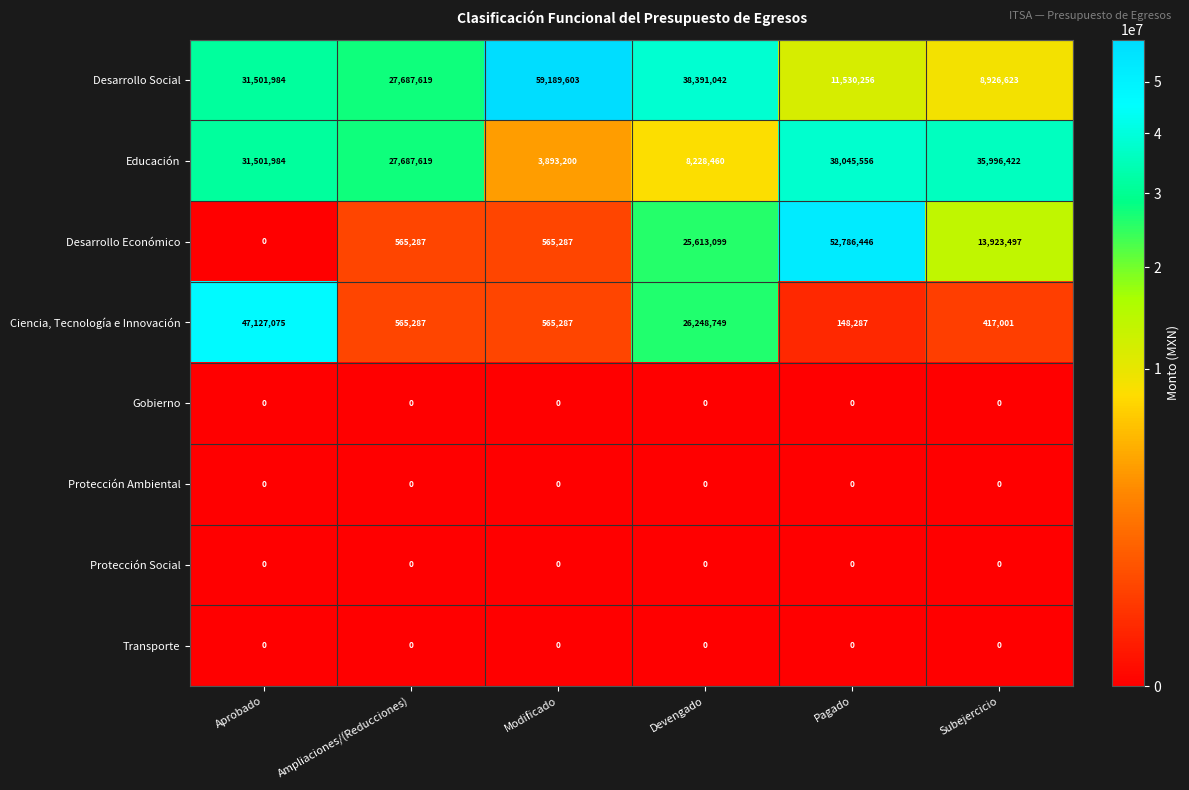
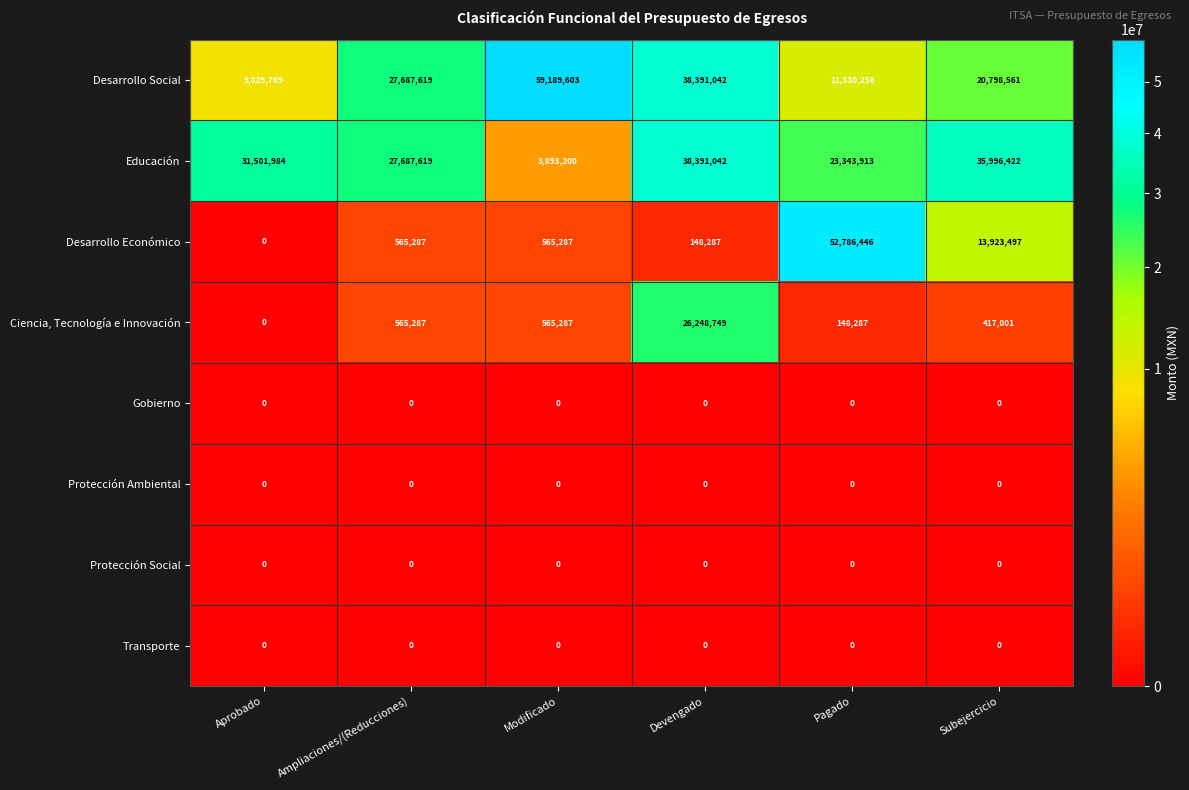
  {
    "Desarrollo Social": {
-     "Aprobado": "31,501,984",
+     "Aprobado": "9,029,769",
      "Ampliaciones/(Reducciones)": "27,687,619",
      "Modificado": "59,189,603",
      "Devengado": "38,391,042",
      "Pagado": "11,530,256",
-     "Subejercicio": "8,926,623"
+     "Subejercicio": "20,798,561"
    },
    "Educación": {
      "Aprobado": "31,501,984",
      "Ampliaciones/(Reducciones)": "27,687,619",
      "Modificado": "3,893,200",
-     "Devengado": "8,228,460",
-     "Pagado": "38,045,556",
+     "Devengado": "38,391,042",
+     "Pagado": "23,343,913",
      "Subejercicio": "35,996,422"
    },
    "Desarrollo Económico": {
      "Aprobado": "0",
      "Ampliaciones/(Reducciones)": "565,287",
      "Modificado": "565,287",
-     "Devengado": "25,613,099",
+     "Devengado": "148,287",
      "Pagado": "52,786,446",
      "Subejercicio": "13,923,497"
    },
    "Ciencia, Tecnología e Innovación": {
-     "Aprobado": "47,127,075",
+     "Aprobado": "0",
      "Ampliaciones/(Reducciones)": "565,287",
      "Modificado": "565,287",
      "Devengado": "26,248,749",
      "Pagado": "148,287",
      "Subejercicio": "417,001"
    },
    "Gobierno": {
      "Aprobado": "0",
      "Ampliaciones/(Reducciones)": "0",
      "Modificado": "0",
      "Devengado": "0",
      "Pagado": "0",
      "Subejercicio": "0"
    },
    "Protección Ambiental": {
      "Aprobado": "0",
      "Ampliaciones/(Reducciones)": "0",
      "Modificado": "0",
      "Devengado": "0",
      "Pagado": "0",
      "Subejercicio": "0"
    },
    "Protección Social": {
      "Aprobado": "0",
      "Ampliaciones/(Reducciones)": "0",
      "Modificado": "0",
      "Devengado": "0",
      "Pagado": "0",
      "Subejercicio": "0"
    },
    "Transporte": {
      "Aprobado": "0",
      "Ampliaciones/(Reducciones)": "0",
      "Modificado": "0",
      "Devengado": "0",
      "Pagado": "0",
      "Subejercicio": "0"
    }
  }
